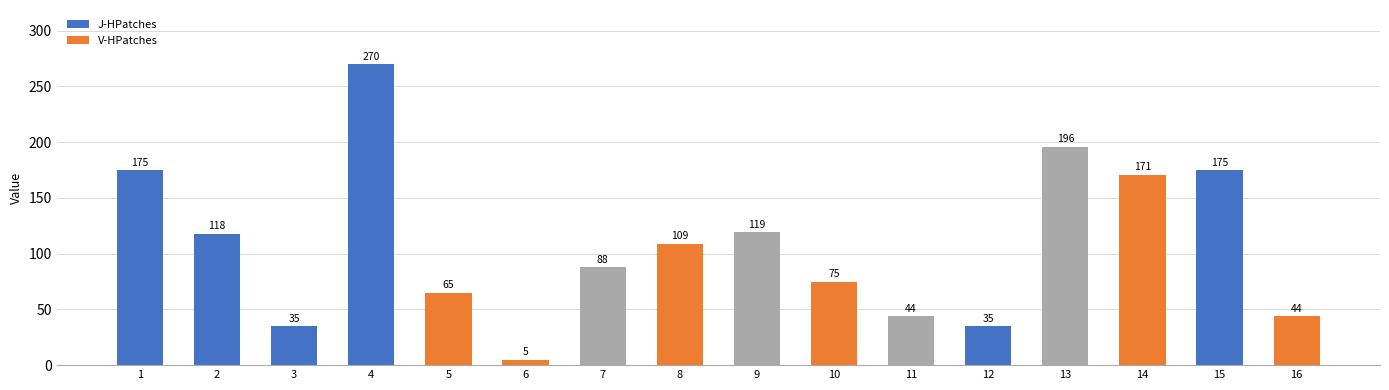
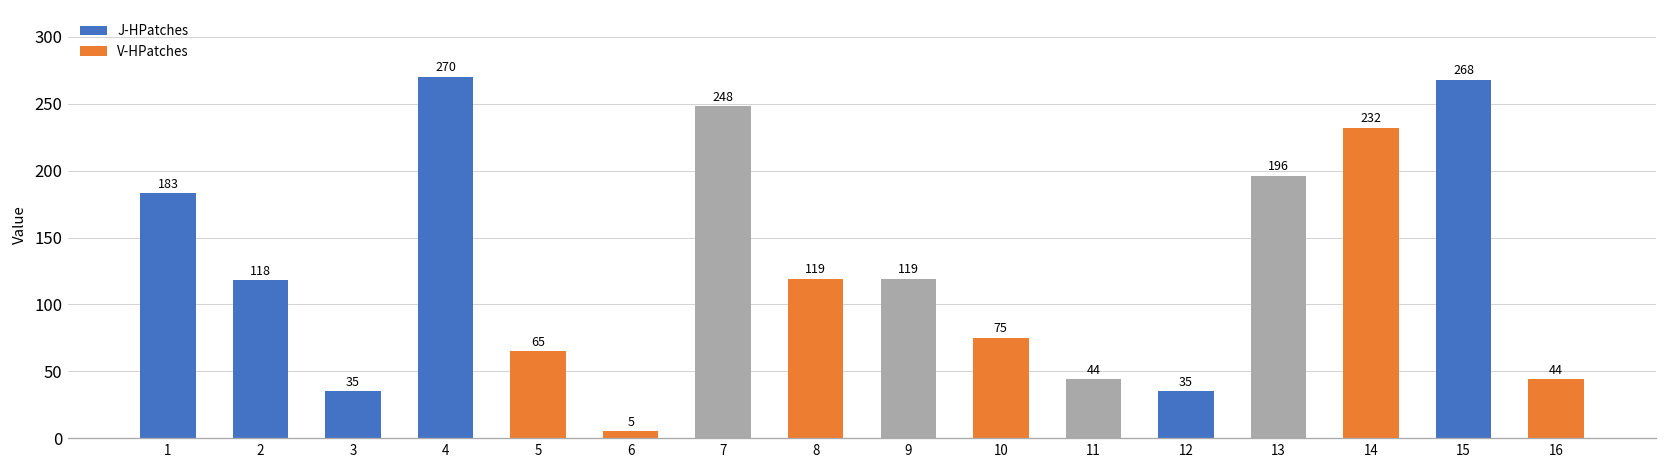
  {
-   "1": 175,
+   "1": 183,
    "2": 118,
    "3": 35,
    "4": 270,
    "5": 65,
    "6": 5,
-   "7": 88,
-   "8": 109,
+   "7": 248,
+   "8": 119,
    "9": 119,
    "10": 75,
    "11": 44,
    "12": 35,
    "13": 196,
-   "14": 171,
-   "15": 175,
+   "14": 232,
+   "15": 268,
    "16": 44
  }
